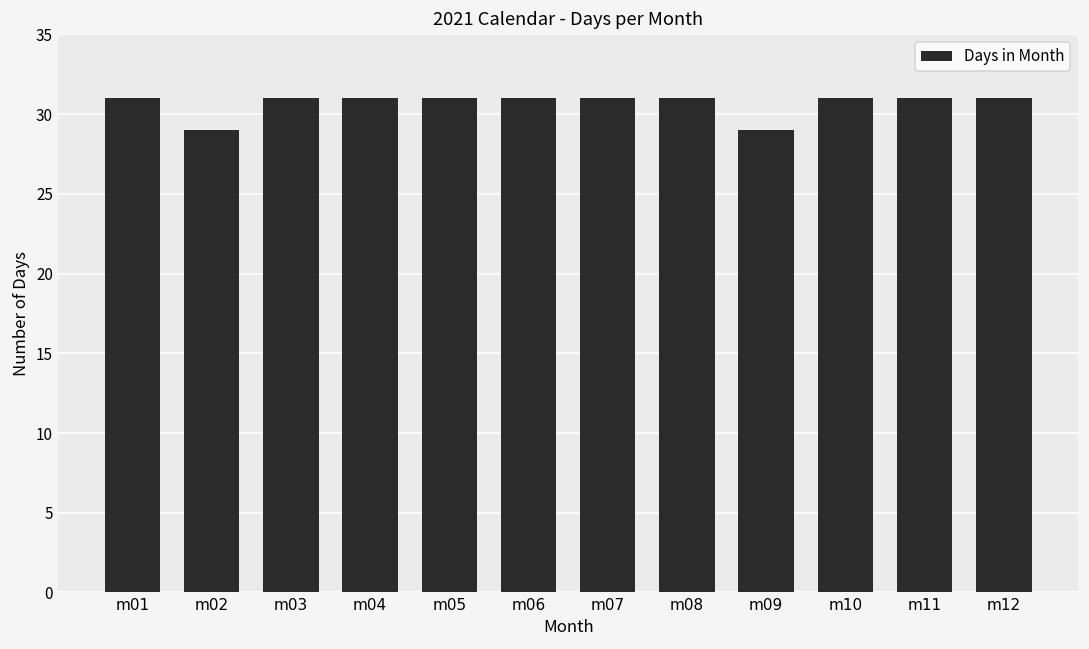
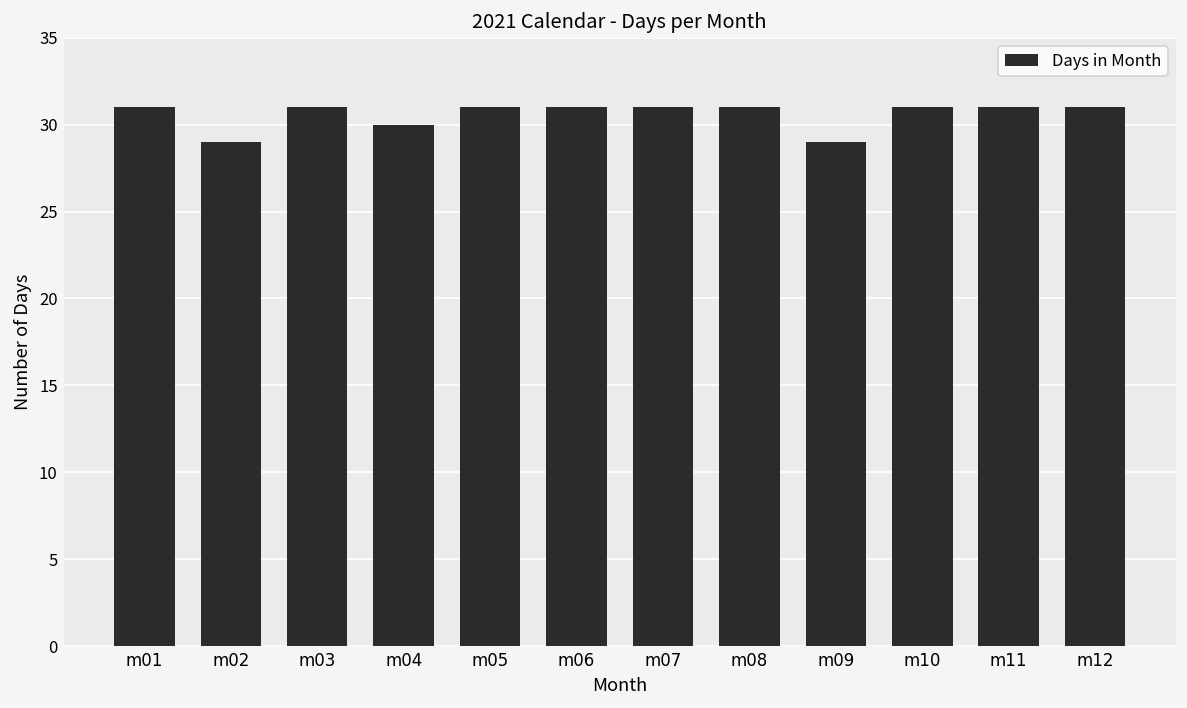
  {
    "m01": 31,
    "m02": 29,
    "m03": 31,
-   "m04": 31,
+   "m04": 30,
    "m05": 31,
    "m06": 31,
    "m07": 31,
    "m08": 31,
    "m09": 29,
    "m10": 31,
    "m11": 31,
    "m12": 31
  }
